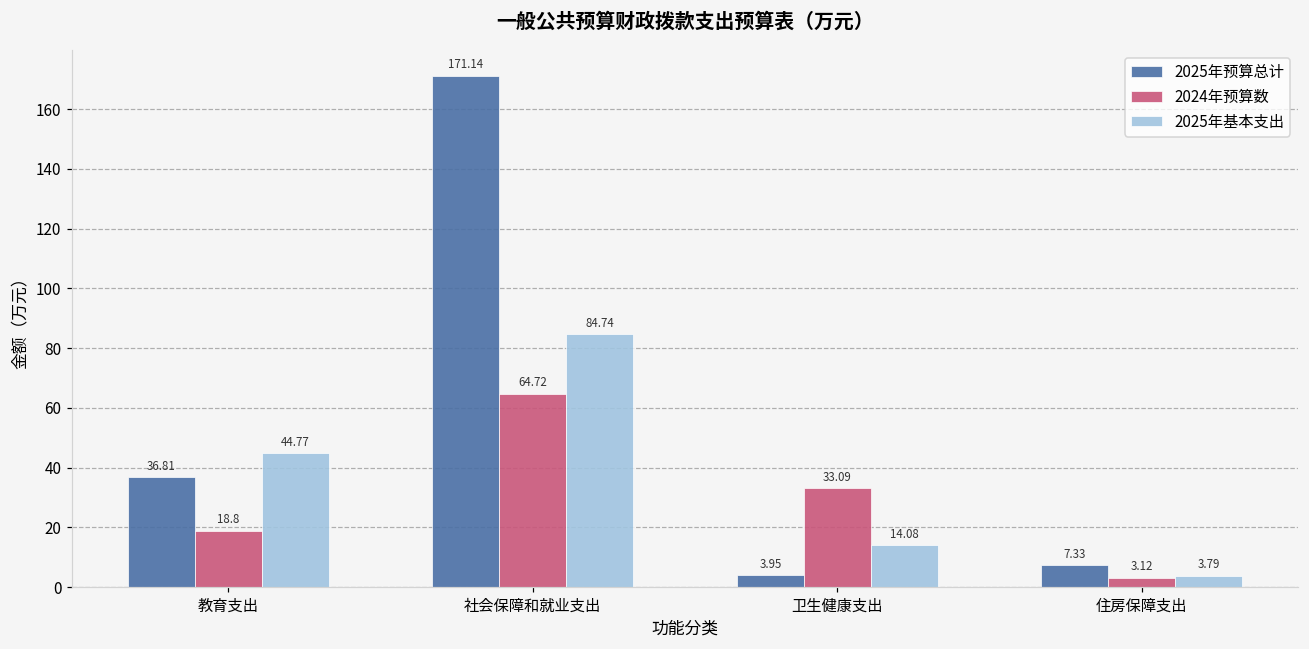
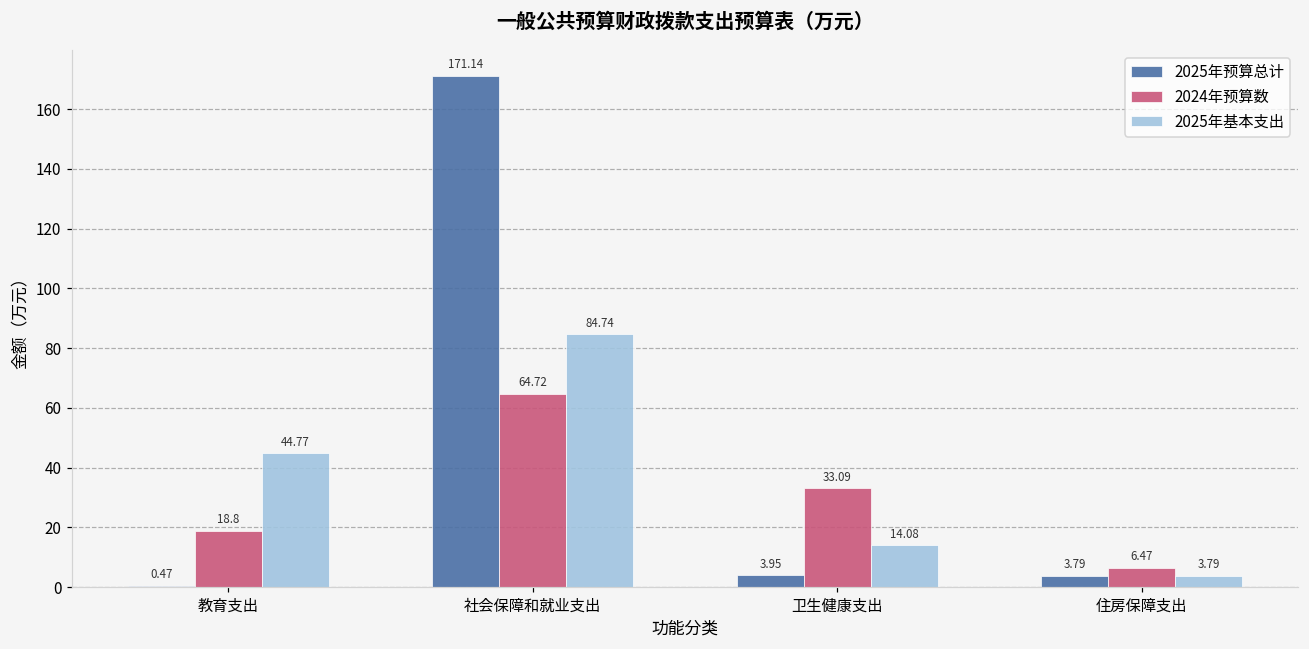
  {
    "2025年预算总计": {
-     "教育支出": 36.81,
+     "教育支出": 0.47,
      "社会保障和就业支出": 171.14,
      "卫生健康支出": 3.95,
-     "住房保障支出": 7.33
+     "住房保障支出": 3.79
    },
    "2024年预算数": {
      "教育支出": 18.8,
      "社会保障和就业支出": 64.72,
      "卫生健康支出": 33.09,
-     "住房保障支出": 3.12
+     "住房保障支出": 6.47
    },
    "2025年基本支出": {
      "教育支出": 44.77,
      "社会保障和就业支出": 84.74,
      "卫生健康支出": 14.08,
      "住房保障支出": 3.79
    }
  }
